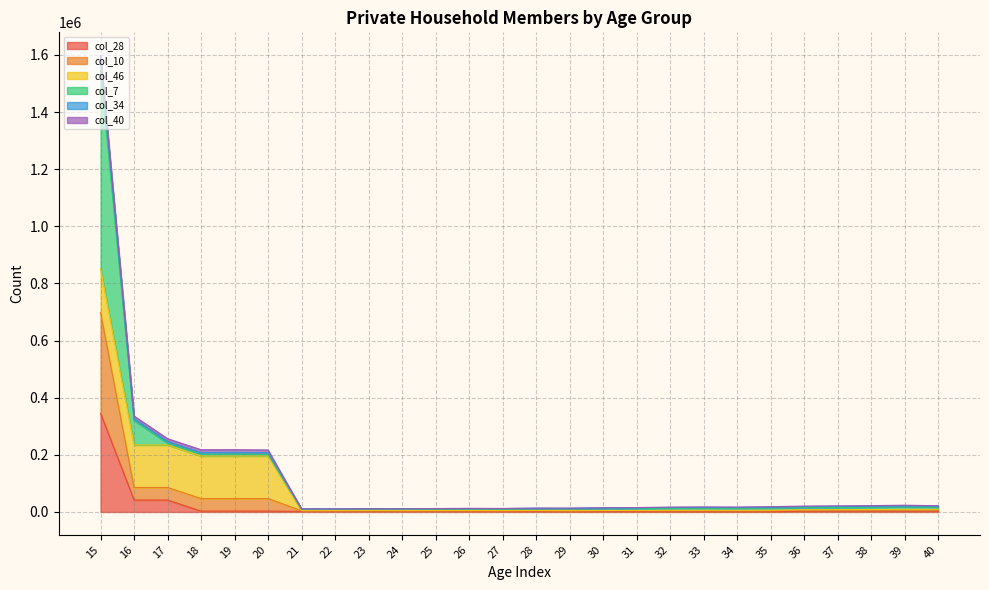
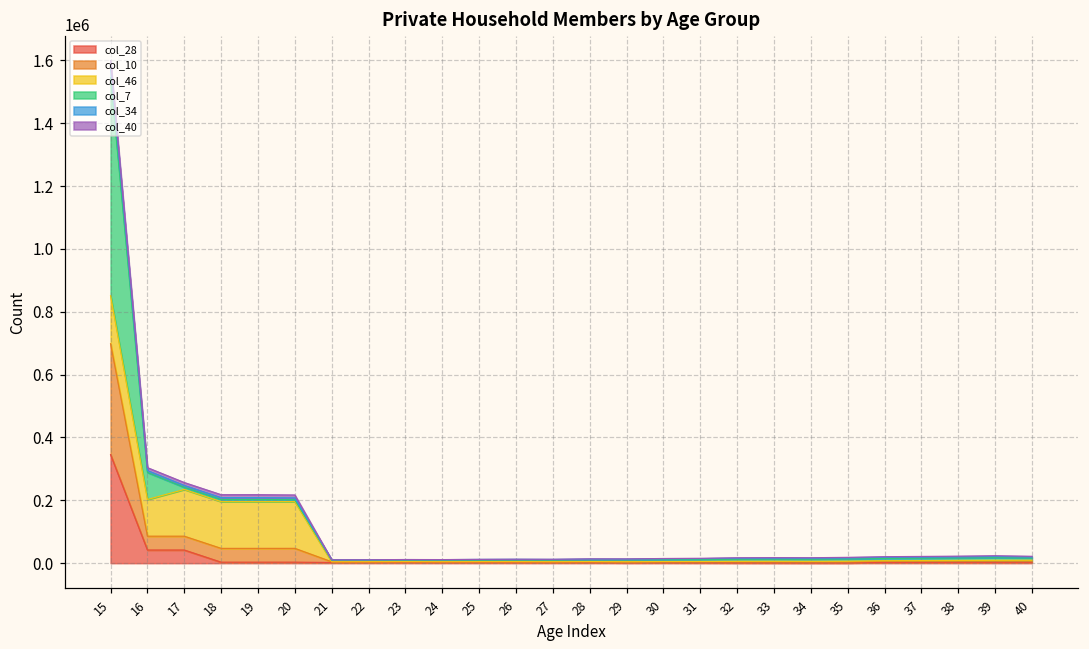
  {
    "col_46": {
      "15": 150000,
-     "16": 150000
+     "16": 120000
    },
    "col_40": {
      "16": 10000,
      "17": 10000,
      "18": 10000,
      "19": 10000,
      "20": 10000
    }
  }
